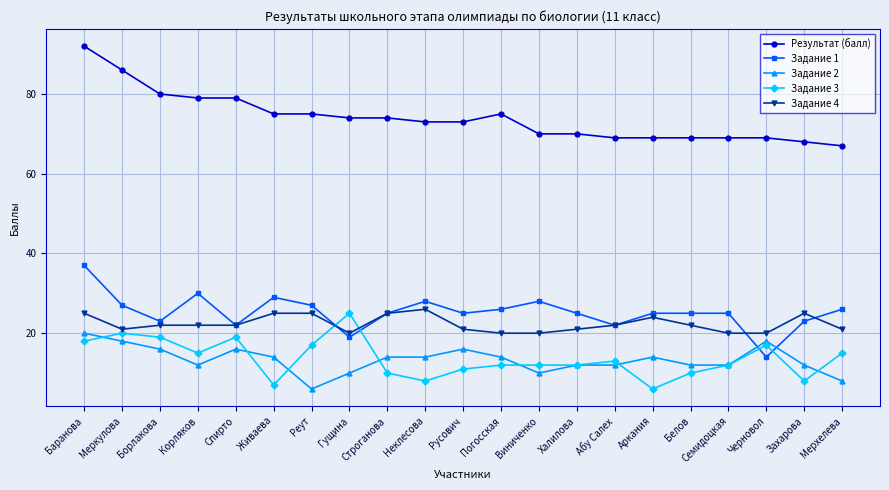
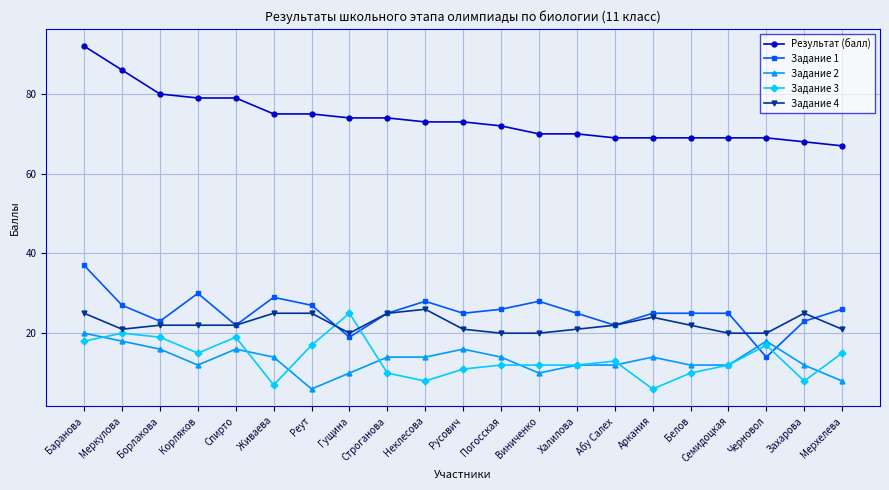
  {
    "Результат (балл)": {
      "Баранова": 92,
      "Меркулова": 86,
      "Борлакова": 80,
      "Корляков": 79,
      "Спирто": 79,
      "Живаева": 75,
      "Реут": 75,
      "Гущина": 74,
      "Строганова": 74,
      "Неклесова": 73,
      "Русович": 73,
-     "Погосская": 75,
+     "Погосская": 72,
      "Виниченко": 70,
      "Халилова": 70,
      "Абу Салех": 69,
      "Аркания": 69,
      "Белов": 69,
      "Семидоцкая": 69,
      "Черновол": 69,
      "Захарова": 68,
      "Мерхелева": 67
    },
    "Задание 1": {
      "Баранова": 37,
      "Меркулова": 27,
      "Борлакова": 23,
      "Корляков": 30,
      "Живаева": 29,
      "Реут": 27,
      "Гущина": 19,
      "Неклесова": 28,
      "Русович": 25,
      "Погосская": 26,
      "Виниченко": 28,
      "Халилова": 25,
      "Аркания": 25,
      "Белов": 25,
      "Семидоцкая": 25,
      "Черновол": 14,
      "Захарова": 23,
      "Мерхелева": 26
    },
    "Задание 4": {
      "Баранова": 25,
      "Меркулова": 21,
      "Борлакова": 22,
      "Корляков": 22,
      "Живаева": 25,
      "Реут": 25,
      "Гущина": 20,
      "Неклесова": 26,
      "Русович": 21,
      "Погосская": 20,
      "Виниченко": 20,
      "Халилова": 21,
      "Аркания": 24,
      "Белов": 22,
      "Семидоцкая": 20,
      "Черновол": 20,
      "Захарова": 25,
      "Мерхелева": 21
    }
  }
